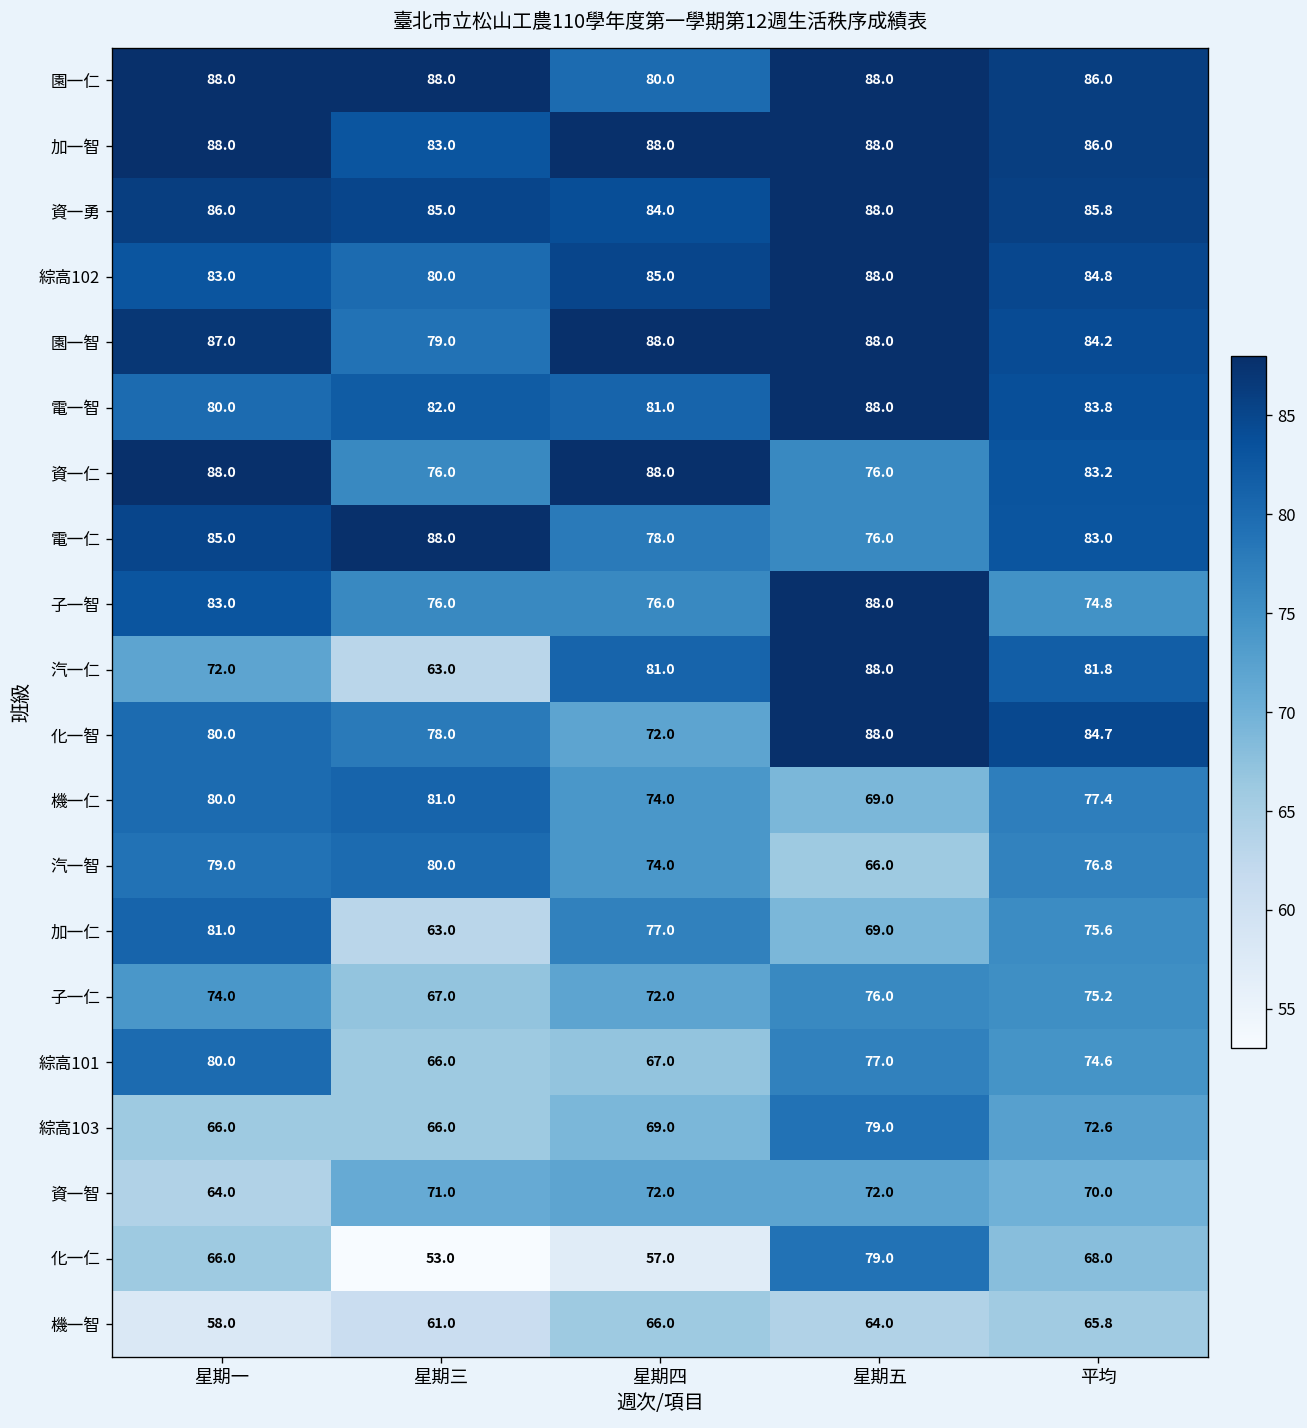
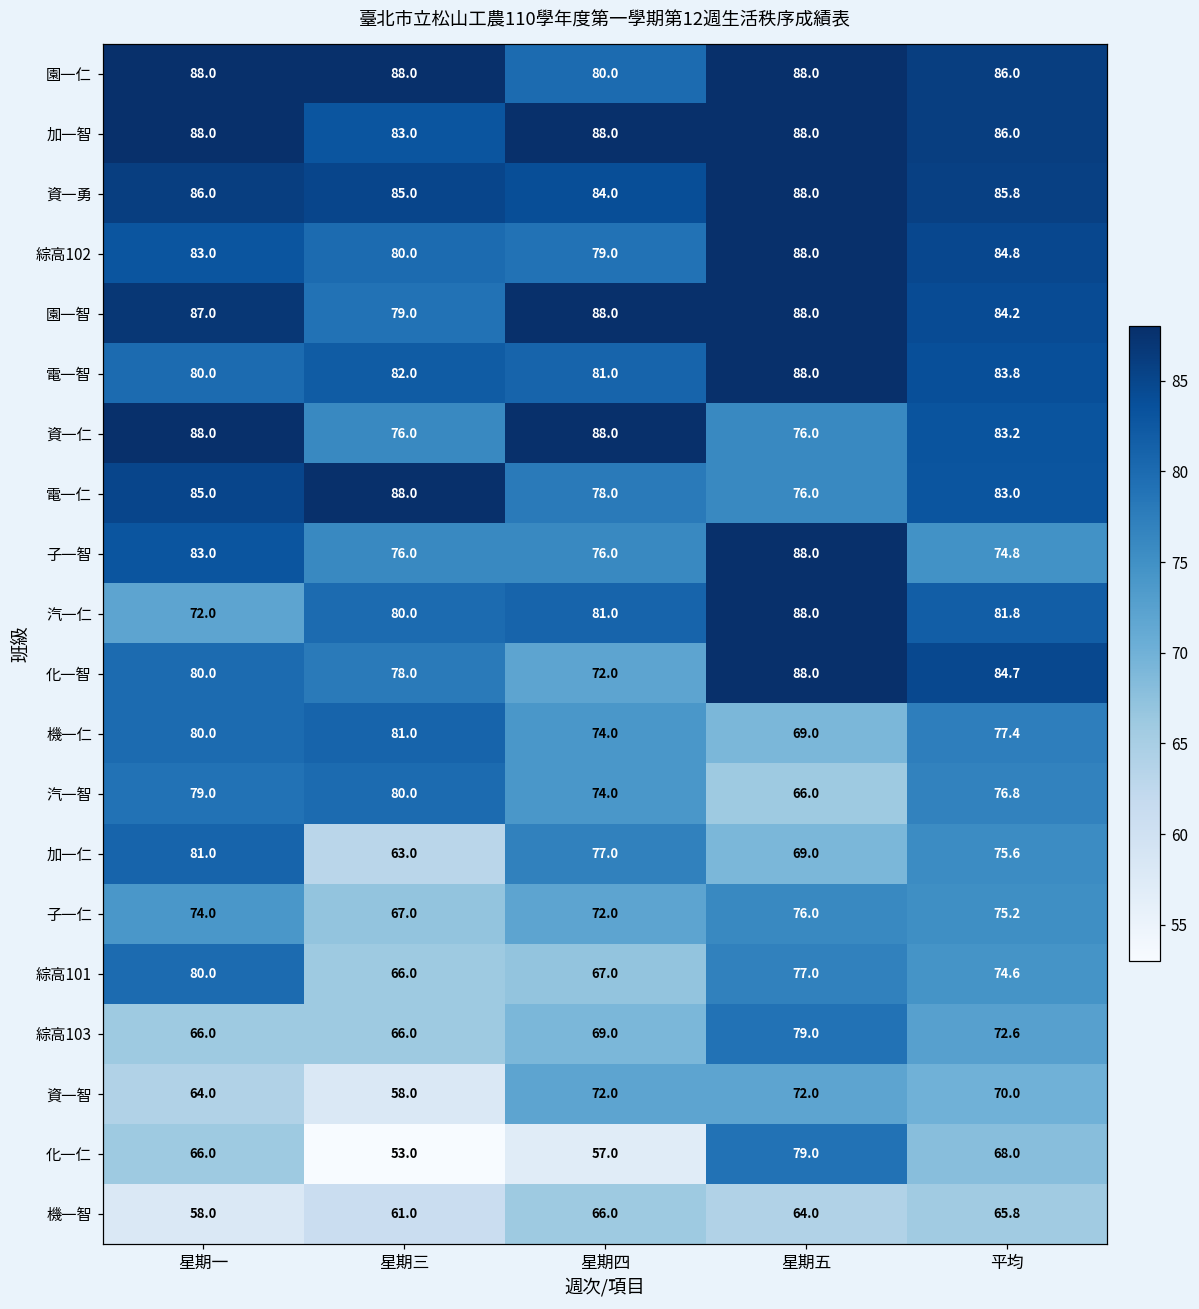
  {
    "園一仁": {
      "星期一": 88.0,
      "星期三": 88.0,
      "星期四": 80.0,
      "星期五": 88.0,
      "平均": 86.0
    },
    "加一智": {
      "星期一": 88.0,
      "星期三": 83.0,
      "星期四": 88.0,
      "星期五": 88.0,
      "平均": 86.0
    },
    "資一勇": {
      "星期一": 86.0,
      "星期三": 85.0,
      "星期四": 84.0,
      "星期五": 88.0,
      "平均": 85.8
    },
    "綜高102": {
      "星期一": 83.0,
      "星期三": 80.0,
-     "星期四": 85.0,
+     "星期四": 79.0,
      "星期五": 88.0,
      "平均": 84.8
    },
    "園一智": {
      "星期一": 87.0,
      "星期三": 79.0,
      "星期四": 88.0,
      "星期五": 88.0,
      "平均": 84.2
    },
    "電一智": {
      "星期一": 80.0,
      "星期三": 82.0,
      "星期四": 81.0,
      "星期五": 88.0,
      "平均": 83.8
    },
    "資一仁": {
      "星期一": 88.0,
      "星期三": 76.0,
      "星期四": 88.0,
      "星期五": 76.0,
      "平均": 83.2
    },
    "電一仁": {
      "星期一": 85.0,
      "星期三": 88.0,
      "星期四": 78.0,
      "星期五": 76.0,
      "平均": 83.0
    },
    "子一智": {
      "星期一": 83.0,
      "星期三": 76.0,
      "星期四": 76.0,
      "星期五": 88.0,
      "平均": 74.8
    },
    "汽一仁": {
      "星期一": 72.0,
-     "星期三": 63.0,
+     "星期三": 80.0,
      "星期四": 81.0,
      "星期五": 88.0,
      "平均": 81.8
    },
    "化一智": {
      "星期一": 80.0,
      "星期三": 78.0,
      "星期四": 72.0,
      "星期五": 88.0,
      "平均": 84.7
    },
    "機一仁": {
      "星期一": 80.0,
      "星期三": 81.0,
      "星期四": 74.0,
      "星期五": 69.0,
      "平均": 77.4
    },
    "汽一智": {
      "星期一": 79.0,
      "星期三": 80.0,
      "星期四": 74.0,
      "星期五": 66.0,
      "平均": 76.8
    },
    "加一仁": {
      "星期一": 81.0,
      "星期三": 63.0,
      "星期四": 77.0,
      "星期五": 69.0,
      "平均": 75.6
    },
    "子一仁": {
      "星期一": 74.0,
      "星期三": 67.0,
      "星期四": 72.0,
      "星期五": 76.0,
      "平均": 75.2
    },
    "綜高101": {
      "星期一": 80.0,
      "星期三": 66.0,
      "星期四": 67.0,
      "星期五": 77.0,
      "平均": 74.6
    },
    "綜高103": {
      "星期一": 66.0,
      "星期三": 66.0,
      "星期四": 69.0,
      "星期五": 79.0,
      "平均": 72.6
    },
    "資一智": {
      "星期一": 64.0,
-     "星期三": 71.0,
+     "星期三": 58.0,
      "星期四": 72.0,
      "星期五": 72.0,
      "平均": 70.0
    },
    "化一仁": {
      "星期一": 66.0,
      "星期三": 53.0,
      "星期四": 57.0,
      "星期五": 79.0,
      "平均": 68.0
    },
    "機一智": {
      "星期一": 58.0,
      "星期三": 61.0,
      "星期四": 66.0,
      "星期五": 64.0,
      "平均": 65.8
    }
  }
